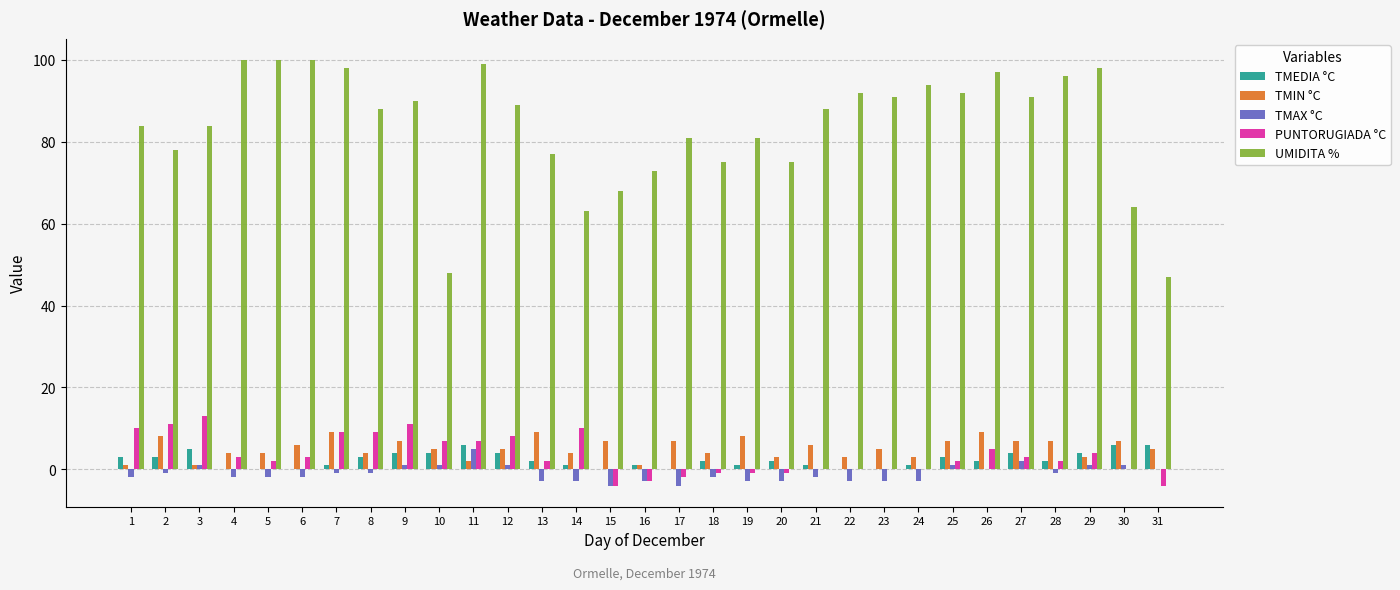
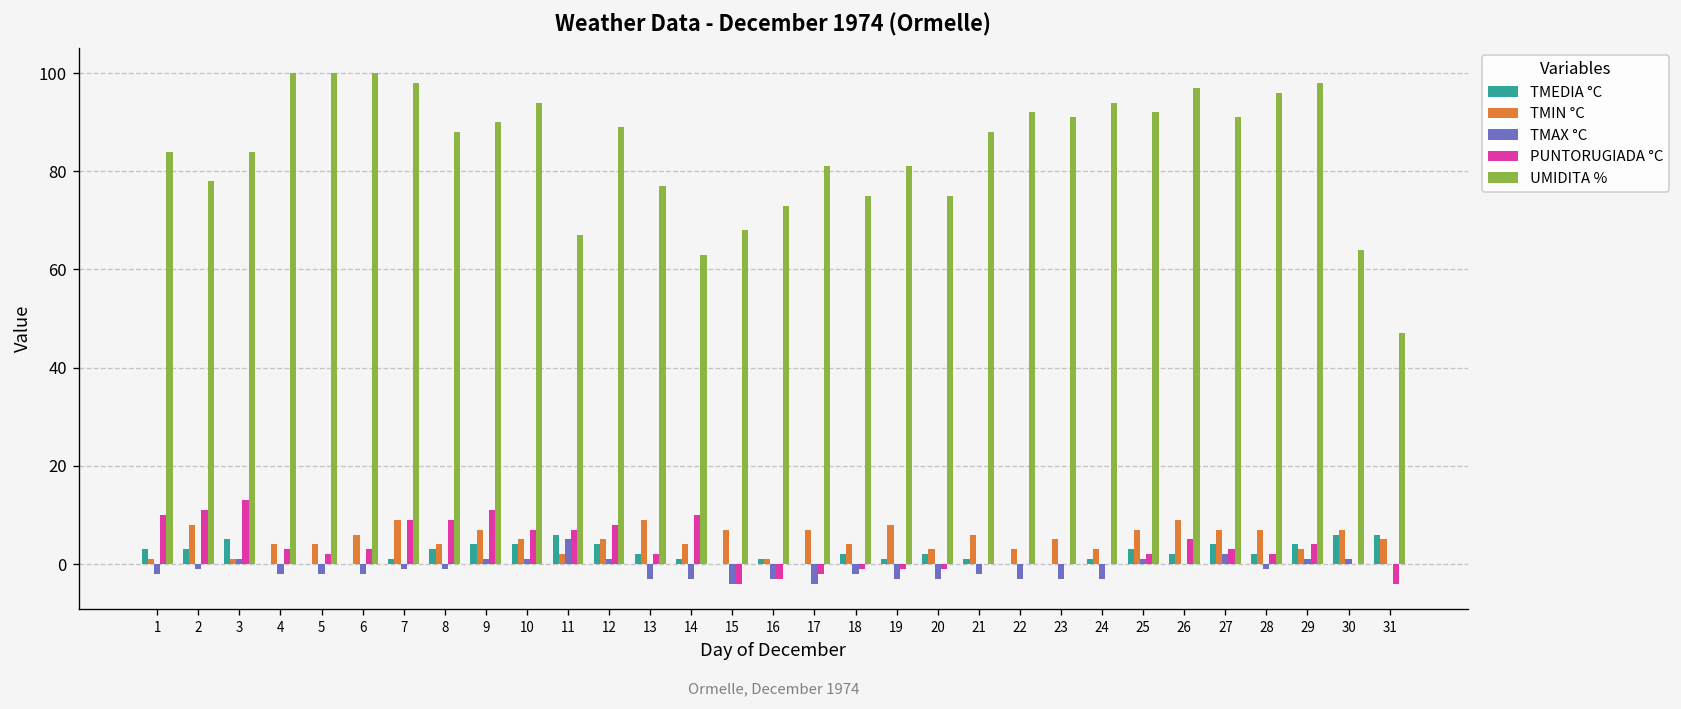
  {
    "TMEDIA °C": {
      "1": 3,
      "2": 3,
      "3": 5,
      "4": 0,
      "5": 0,
      "6": 0,
      "7": 1,
      "8": 3,
      "9": 4,
      "10": 4,
      "11": 6,
      "12": 4,
      "13": 2,
      "14": 1,
      "15": 0,
      "16": 1,
      "17": 0,
      "18": 2,
      "19": 1,
      "20": 2,
      "21": 1,
      "22": 0,
      "23": 0,
      "24": 1,
      "25": 3,
      "26": 2,
      "27": 4,
      "28": 2,
      "29": 4,
      "30": 6,
      "31": 6
    },
    "TMIN °C": {
      "1": 1,
      "2": 8,
      "3": 1,
      "4": 4,
      "5": 4,
      "6": 6,
      "7": 9,
      "8": 4,
      "9": 7,
      "10": 5,
      "11": 2,
      "12": 5,
      "13": 9,
      "14": 4,
      "15": 7,
      "16": 1,
      "17": 7,
      "18": 4,
      "19": 8,
      "20": 3,
      "21": 6,
      "22": 3,
      "23": 5,
      "24": 3,
      "25": 7,
      "26": 9,
      "27": 7,
      "28": 7,
      "29": 3,
      "30": 7,
      "31": 5
    },
    "TMAX °C": {
      "1": -2,
      "2": -1,
      "3": 1,
      "4": -2,
      "5": -2,
      "6": -2,
      "7": -1,
      "8": -1,
      "9": 1,
      "10": 1,
      "11": 5,
      "12": 1,
      "13": -3,
      "14": -3,
      "15": -4,
      "16": -3,
      "17": -4,
      "18": -2,
      "19": -3,
      "20": -3,
      "21": -2,
      "22": -3,
      "23": -3,
      "24": -3,
      "25": 1,
      "26": 0,
      "27": 2,
      "28": -1,
      "29": 1,
      "30": 1,
      "31": 0
    },
    "PUNTORUGIADA °C": {
      "1": 10,
      "2": 11,
      "3": 13,
      "4": 3,
      "5": 2,
      "6": 3,
      "7": 9,
      "8": 9,
      "9": 11,
      "10": 7,
      "11": 7,
      "12": 8,
      "13": 2,
      "14": 10,
      "15": -4,
      "16": -3,
      "17": -2,
      "18": -1,
      "19": -1,
      "20": -1,
      "21": 0,
      "22": 0,
      "23": 0,
      "24": 0,
      "25": 2,
      "26": 5,
      "27": 3,
      "28": 2,
      "29": 4,
      "30": 0,
      "31": -4
    },
    "UMIDITA %": {
      "1": 84,
      "2": 78,
      "3": 84,
      "4": 100,
      "5": 100,
      "6": 100,
      "7": 98,
      "8": 88,
      "9": 90,
-     "10": 48,
-     "11": 99,
+     "10": 94,
+     "11": 67,
      "12": 89,
      "13": 77,
      "14": 63,
      "15": 68,
      "16": 73,
      "17": 81,
      "18": 75,
      "19": 81,
      "20": 75,
      "21": 88,
      "22": 92,
      "23": 91,
      "24": 94,
      "25": 92,
      "26": 97,
      "27": 91,
      "28": 96,
      "29": 98,
      "30": 64,
      "31": 47
    }
  }
